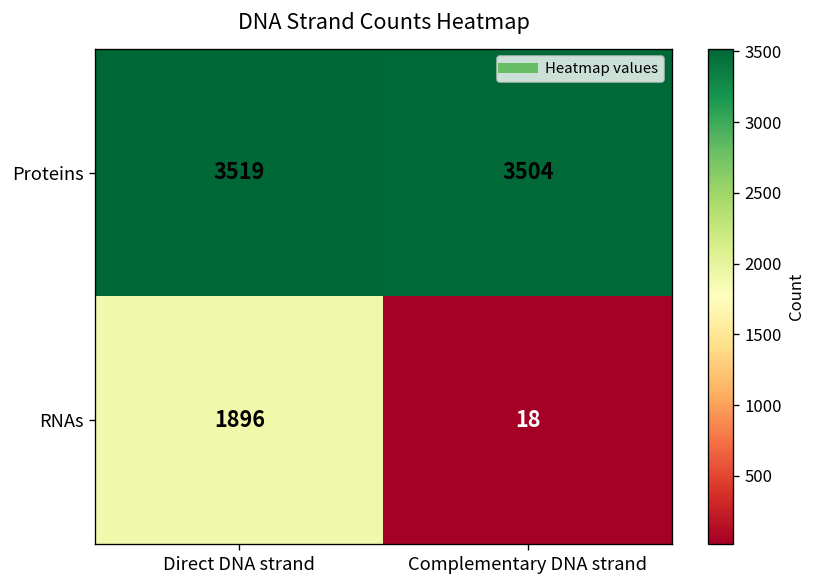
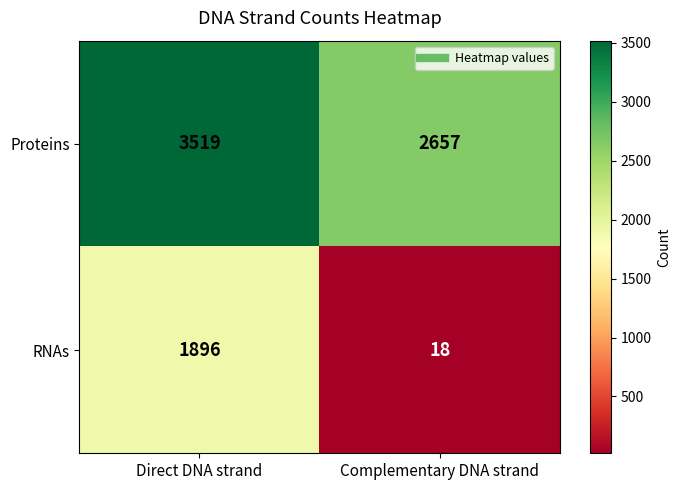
  {
    "Proteins": {
      "Direct DNA strand": 3519,
-     "Complementary DNA strand": 3504
+     "Complementary DNA strand": 2657
    },
    "RNAs": {
      "Direct DNA strand": 1896,
      "Complementary DNA strand": 18
    }
  }
